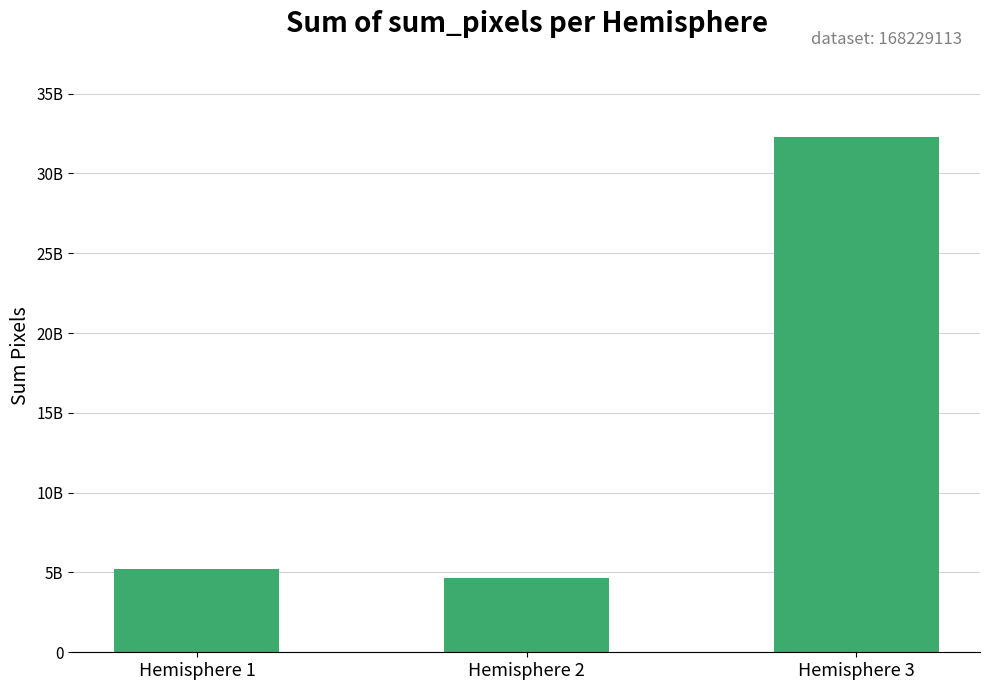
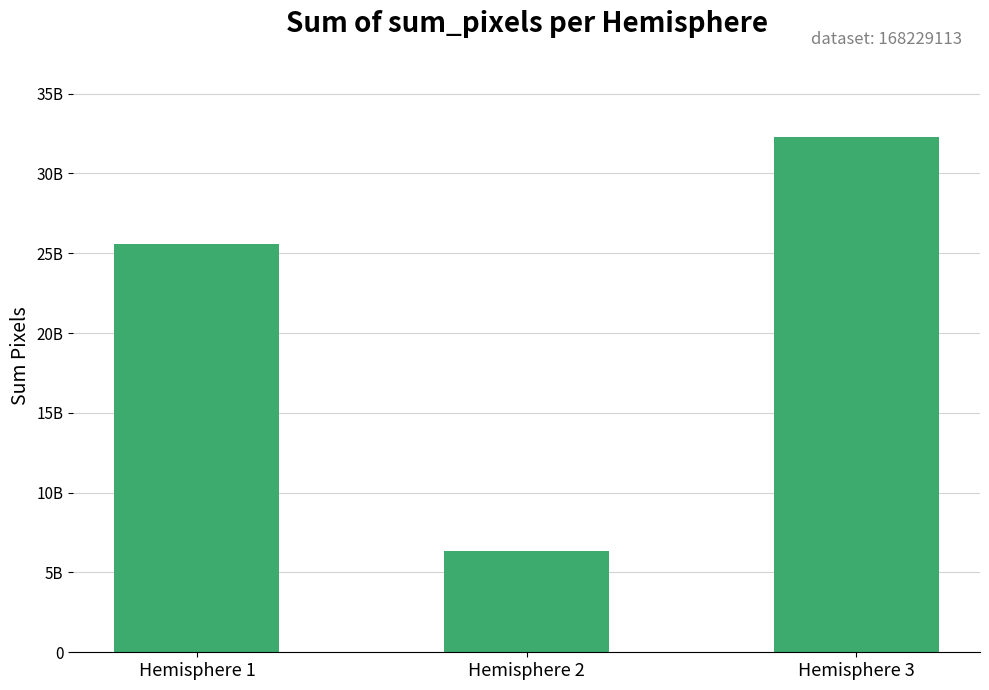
  {
-   "Hemisphere 1": 5200000000,
-   "Hemisphere 2": 4600000000,
+   "Hemisphere 1": 25600000000,
+   "Hemisphere 2": 6300000000,
    "Hemisphere 3": 32300000000
  }
